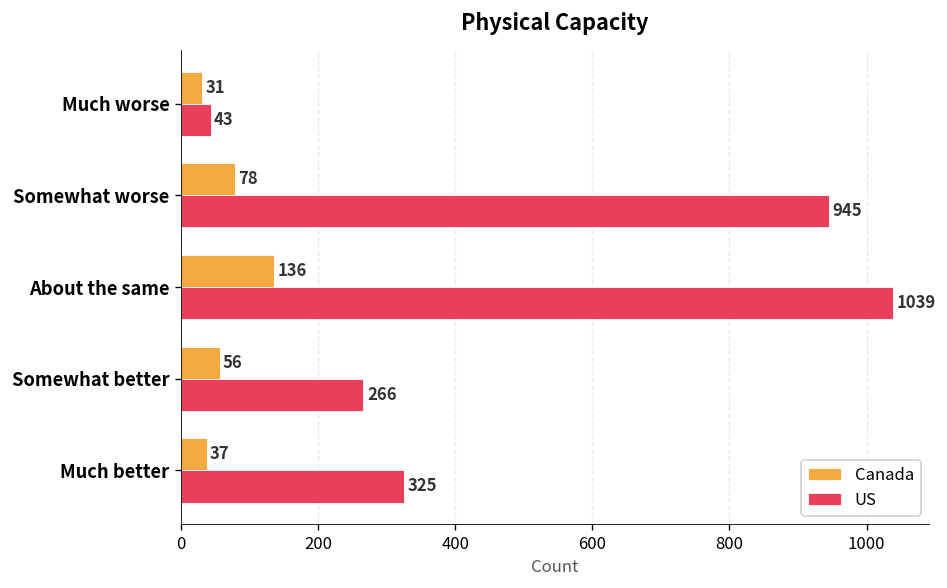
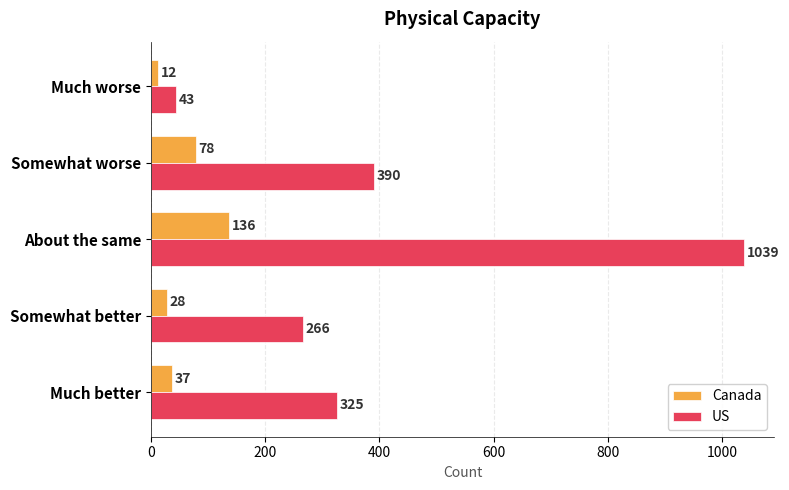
  {
    "Canada": {
-     "Much worse": 31,
+     "Much worse": 12,
      "Somewhat worse": 78,
      "About the same": 136,
-     "Somewhat better": 56,
+     "Somewhat better": 28,
      "Much better": 37
    },
    "US": {
      "Much worse": 43,
-     "Somewhat worse": 945,
+     "Somewhat worse": 390,
      "About the same": 1039,
      "Somewhat better": 266,
      "Much better": 325
    }
  }
